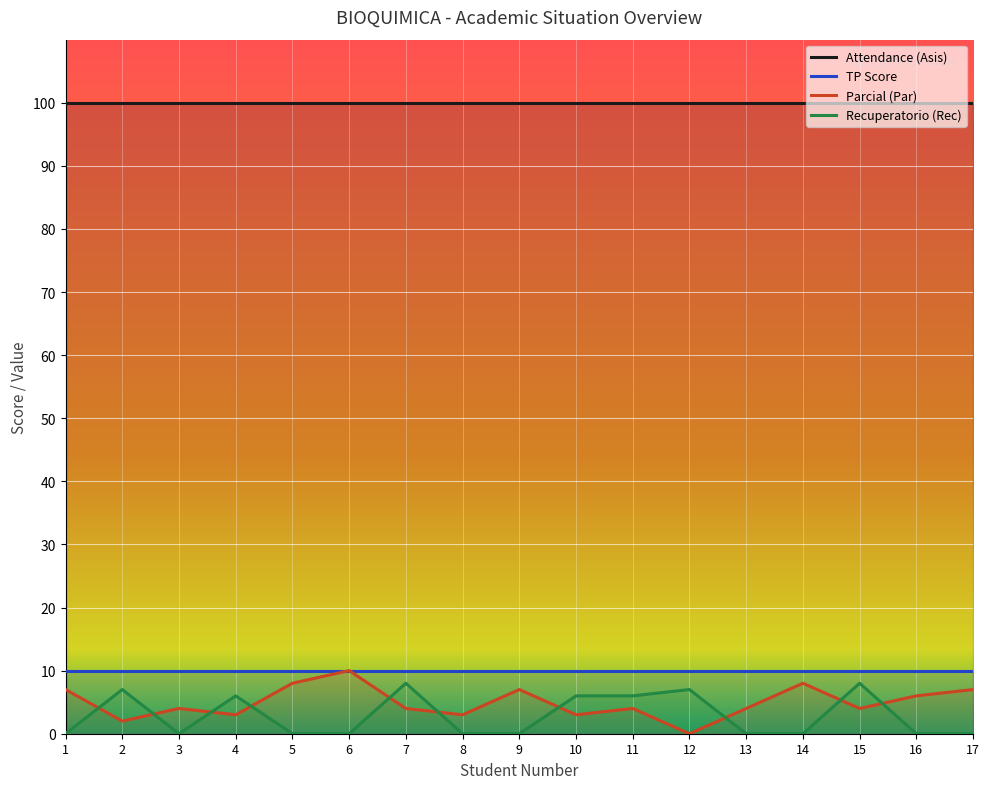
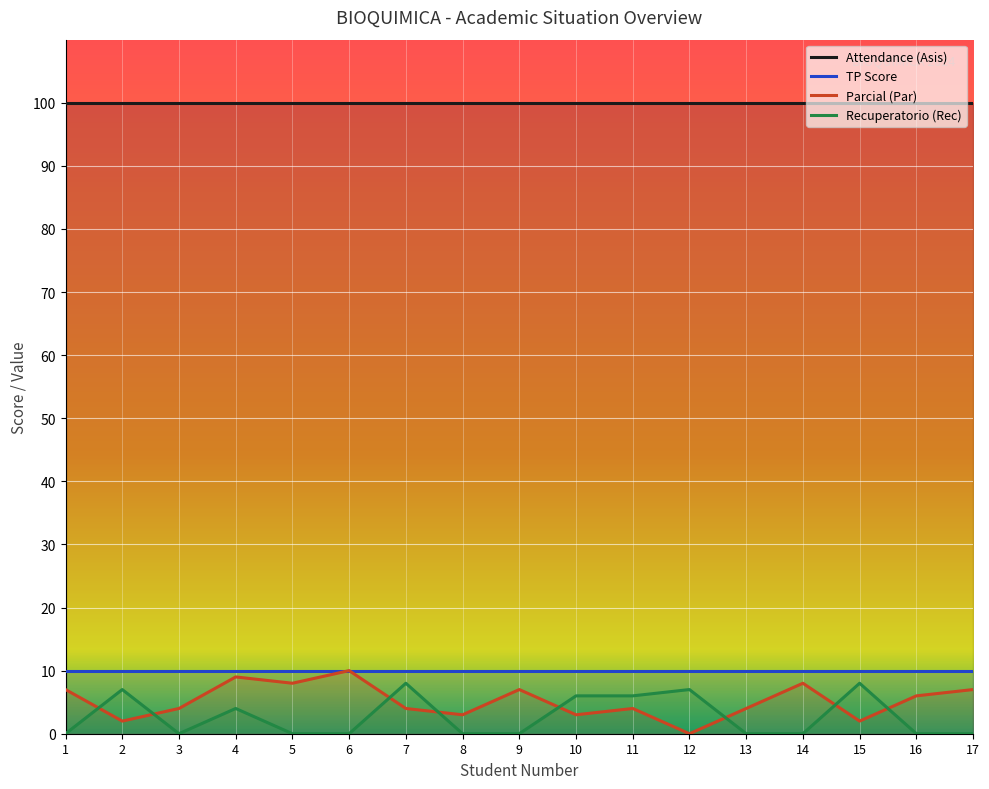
  {
    "Attendance (Asis)": {
      "1": 100,
      "2": 100,
      "3": 100,
      "4": 100,
      "5": 100,
      "6": 100,
      "7": 100,
      "8": 100,
      "9": 100,
      "10": 100,
      "11": 100,
      "12": 100,
      "13": 100,
      "14": 100,
      "17": 100
    },
    "TP Score": {
      "1": 10,
      "2": 10,
      "3": 10,
      "4": 10,
      "5": 10,
      "7": 10,
      "8": 10,
      "9": 10,
      "10": 10,
      "11": 10,
      "12": 10,
      "13": 10,
      "14": 10,
      "15": 10,
      "16": 10,
      "17": 10
    },
    "Parcial (Par)": {
      "1": 7,
      "2": 2,
      "3": 4,
-     "4": 3,
+     "4": 9,
      "5": 8,
      "7": 4,
      "8": 3,
      "9": 7,
      "10": 3,
      "11": 4,
      "12": 0,
      "13": 4,
      "14": 8,
-     "15": 4,
+     "15": 2,
      "16": 6,
      "17": 7
    },
    "Recuperatorio (Rec)": {
      "1": 0,
      "2": 7,
      "3": 0,
-     "4": 6,
+     "4": 4,
      "5": 0,
      "6": 0,
      "7": 8,
      "8": 0,
      "9": 0,
      "10": 6,
      "11": 6,
      "12": 7,
      "13": 0,
      "14": 0,
      "15": 8,
      "16": 0,
      "17": 0
    }
  }
